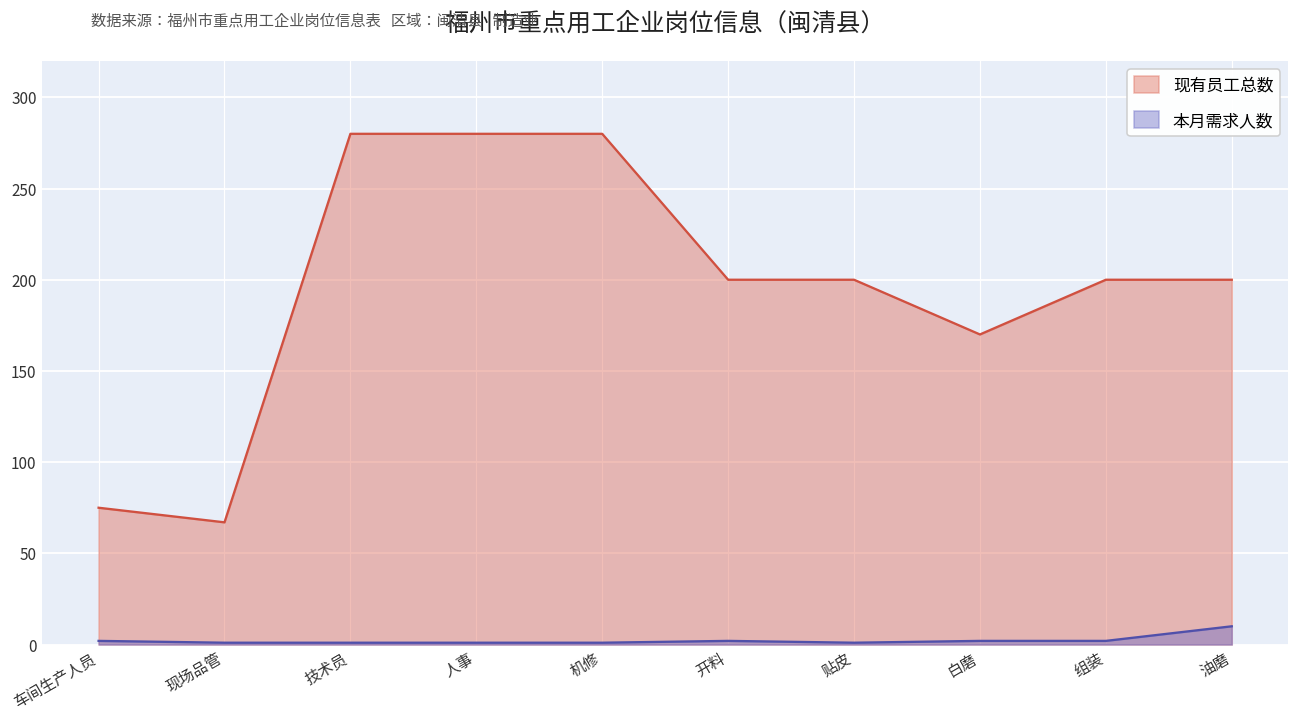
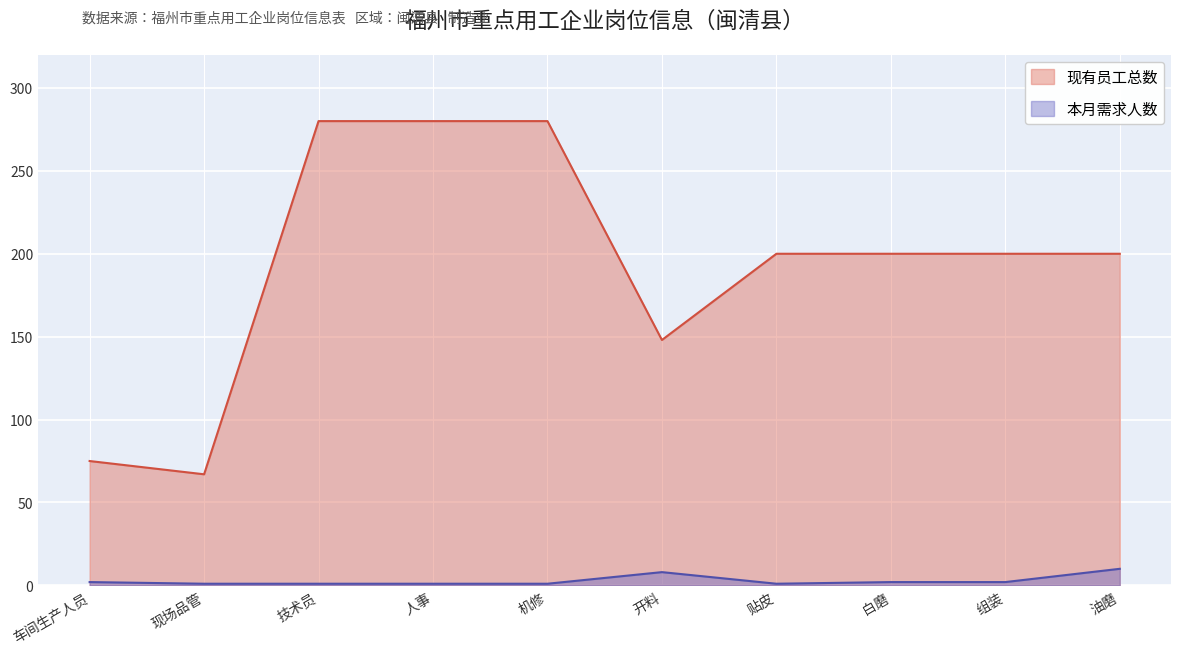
  {
    "现有员工总数": {
      "车间生产人员": 75,
      "现场品管": 67,
      "技术员": 280,
      "人事": 280,
      "机修": 280,
-     "开料": 200,
+     "开料": 148,
      "贴皮": 200,
-     "白磨": 170,
+     "白磨": 200,
      "组装": 200,
      "油磨": 200
    },
    "本月需求人数": {
      "车间生产人员": 2,
      "现场品管": 1,
      "技术员": 1,
      "人事": 1,
      "机修": 1,
-     "开料": 2,
+     "开料": 8,
      "贴皮": 1,
      "白磨": 2,
      "组装": 2,
      "油磨": 10
    }
  }
